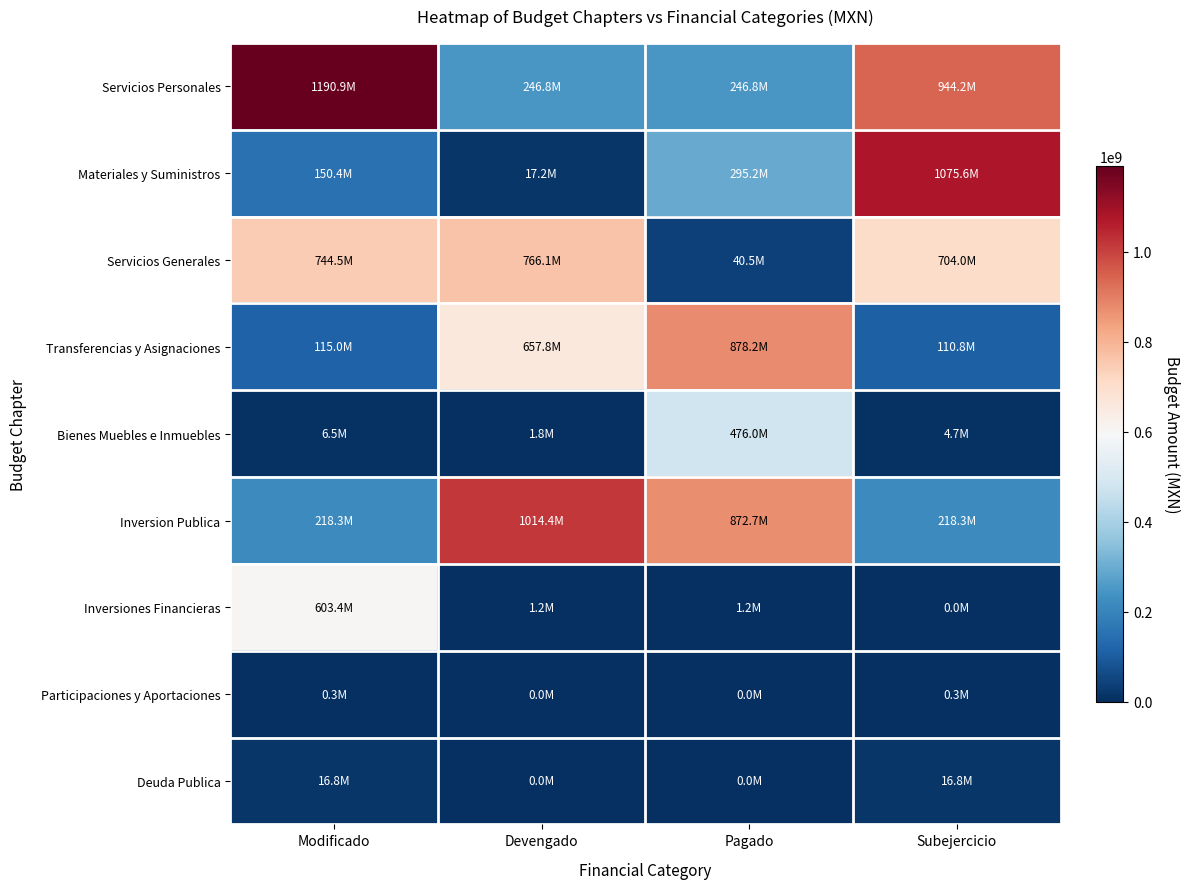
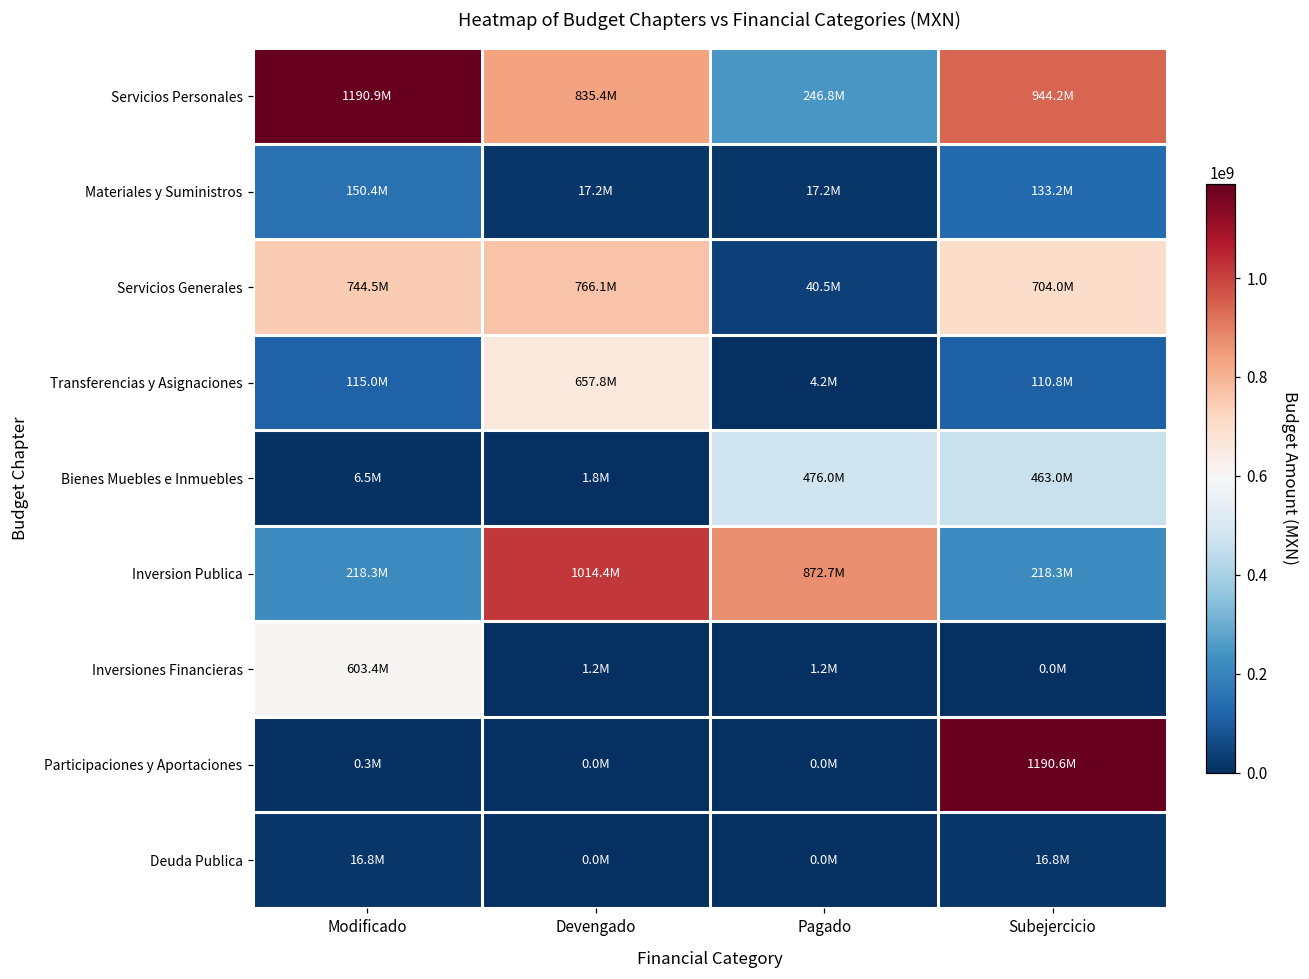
  {
    "Servicios Personales": {
      "Modificado": "1190.9M",
-     "Devengado": "246.8M",
+     "Devengado": "835.4M",
      "Pagado": "246.8M",
      "Subejercicio": "944.2M"
    },
    "Materiales y Suministros": {
      "Modificado": "150.4M",
      "Devengado": "17.2M",
-     "Pagado": "295.2M",
-     "Subejercicio": "1075.6M"
+     "Pagado": "17.2M",
+     "Subejercicio": "133.2M"
    },
    "Servicios Generales": {
      "Modificado": "744.5M",
      "Devengado": "766.1M",
      "Pagado": "40.5M",
      "Subejercicio": "704.0M"
    },
    "Transferencias y Asignaciones": {
      "Modificado": "115.0M",
      "Devengado": "657.8M",
-     "Pagado": "878.2M",
+     "Pagado": "4.2M",
      "Subejercicio": "110.8M"
    },
    "Bienes Muebles e Inmuebles": {
      "Modificado": "6.5M",
      "Devengado": "1.8M",
      "Pagado": "476.0M",
-     "Subejercicio": "4.7M"
+     "Subejercicio": "463.0M"
    },
    "Inversion Publica": {
      "Modificado": "218.3M",
      "Devengado": "1014.4M",
      "Pagado": "872.7M",
      "Subejercicio": "218.3M"
    },
    "Inversiones Financieras": {
      "Modificado": "603.4M",
      "Devengado": "1.2M",
      "Pagado": "1.2M",
      "Subejercicio": "0.0M"
    },
    "Participaciones y Aportaciones": {
      "Modificado": "0.3M",
      "Devengado": "0.0M",
      "Pagado": "0.0M",
-     "Subejercicio": "0.3M"
+     "Subejercicio": "1190.6M"
    },
    "Deuda Publica": {
      "Modificado": "16.8M",
      "Devengado": "0.0M",
      "Pagado": "0.0M",
      "Subejercicio": "16.8M"
    }
  }
